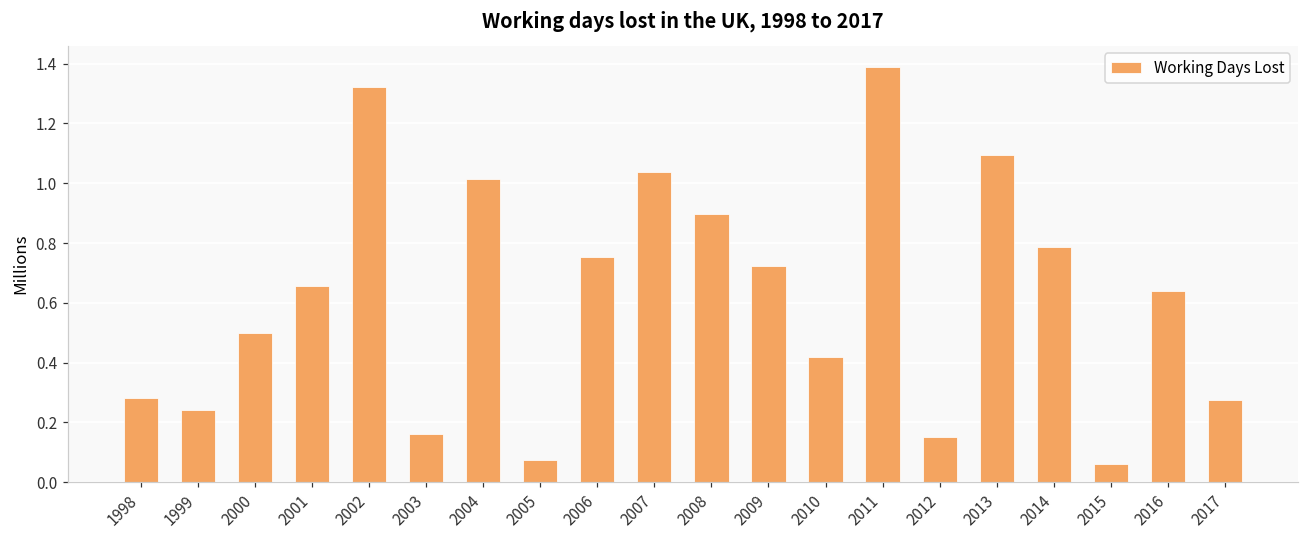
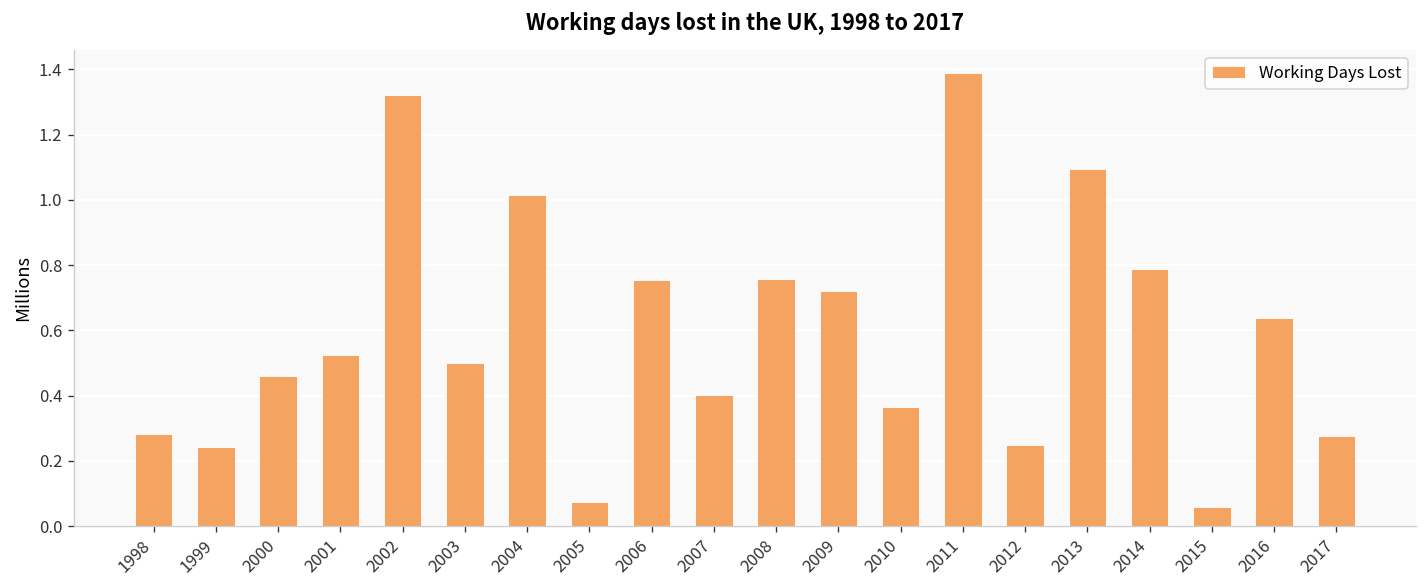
  {
    "1998": 0.28,
    "1999": 0.24,
-   "2000": 0.50,
-   "2001": 0.66,
+   "2000": 0.46,
+   "2001": 0.53,
    "2002": 1.32,
-   "2003": 0.16,
+   "2003": 0.50,
    "2004": 1.02,
    "2005": 0.08,
    "2006": 0.76,
-   "2007": 1.04,
-   "2008": 0.90,
+   "2007": 0.40,
+   "2008": 0.76,
    "2009": 0.72,
-   "2010": 0.42,
+   "2010": 0.37,
    "2011": 1.39,
-   "2012": 0.15,
+   "2012": 0.25,
    "2013": 1.09,
    "2014": 0.79,
    "2015": 0.06,
    "2016": 0.64,
    "2017": 0.28
  }
